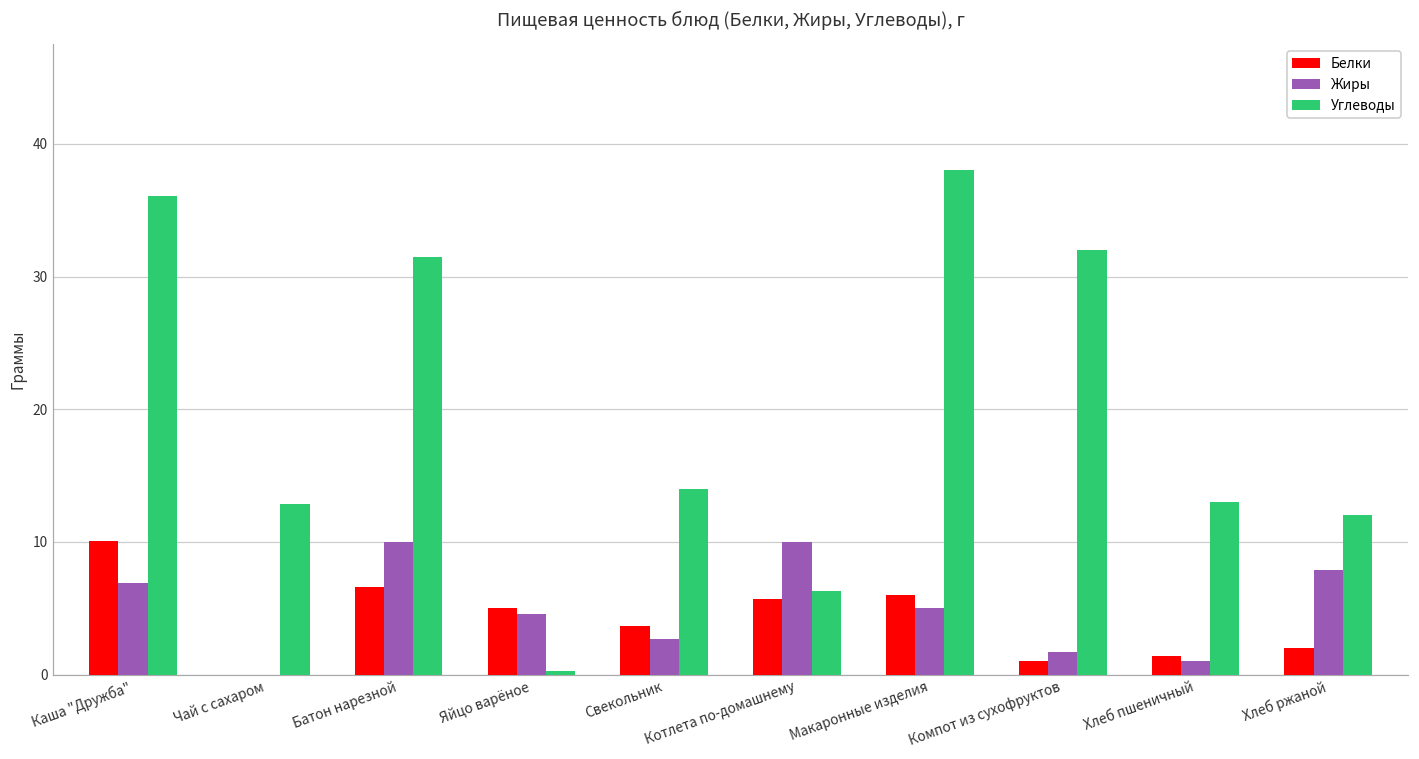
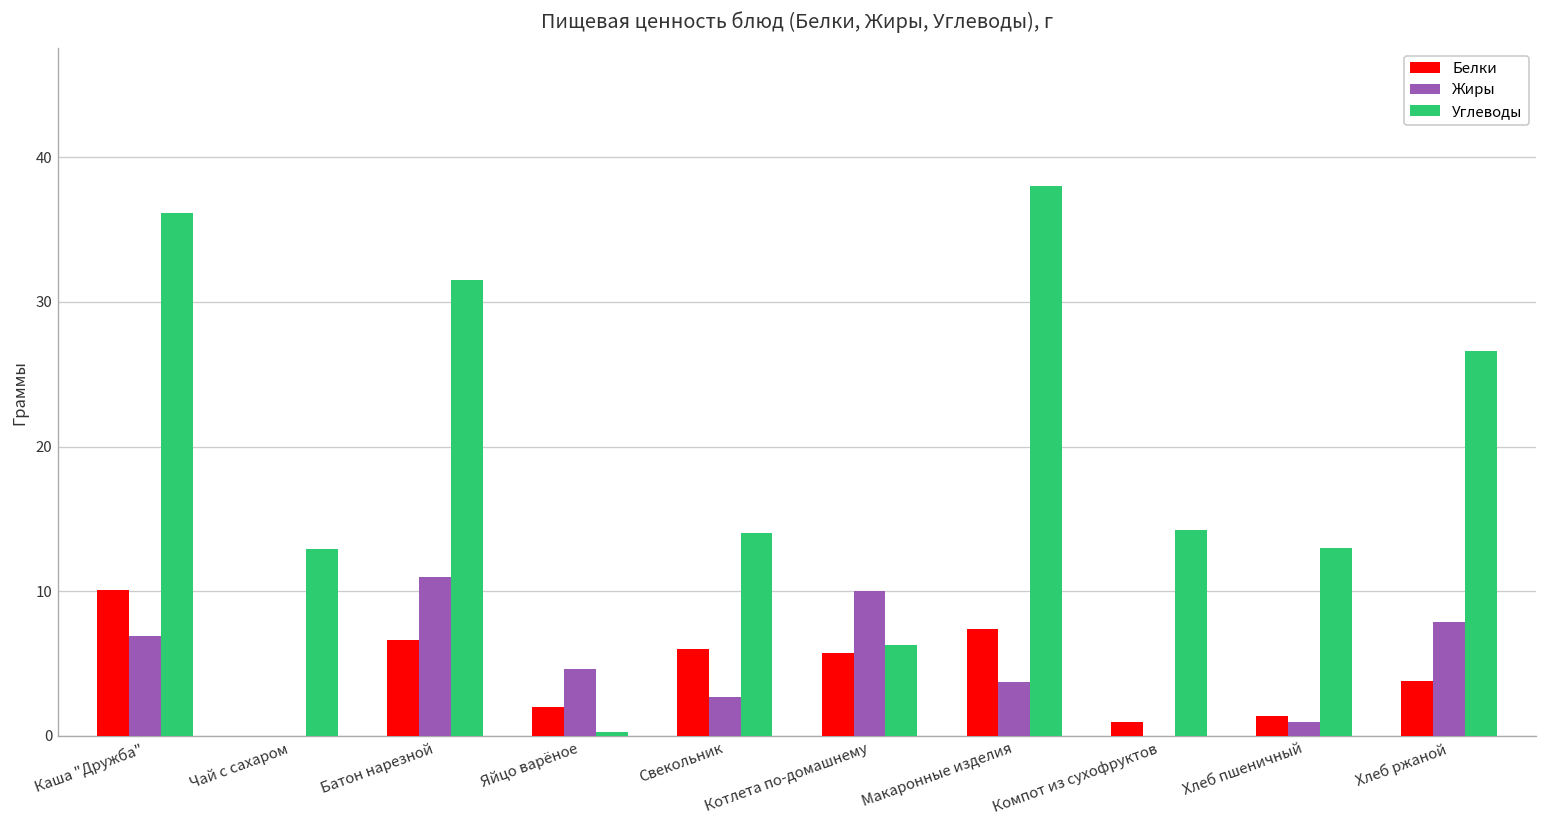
  {
    "Белки": {
      "Каша \"Дружба\"": 10.1,
      "Чай с сахаром": 0.0,
      "Батон нарезной": 6.6,
-     "Яйцо варёное": 5,
-     "Свекольник": 3.7,
+     "Яйцо варёное": 2,
+     "Свекольник": 6.0,
      "Котлета по-домашнему": 5.7,
-     "Макаронные изделия": 6.0,
+     "Макаронные изделия": 7.4,
      "Компот из сухофруктов": 1.0,
      "Хлеб пшеничный": 1.4,
-     "Хлеб ржаной": 2.0
+     "Хлеб ржаной": 3.8
    },
    "Жиры": {
      "Каша \"Дружба\"": 6.9,
      "Чай с сахаром": 0.0,
-     "Батон нарезной": 10,
+     "Батон нарезной": 11,
      "Яйцо варёное": 4.6,
      "Свекольник": 2.7,
      "Котлета по-домашнему": 10.0,
-     "Макаронные изделия": 5.0,
-     "Компот из сухофруктов": 1.7,
+     "Макаронные изделия": 3.7,
+     "Компот из сухофруктов": 0.0,
      "Хлеб пшеничный": 1.0,
      "Хлеб ржаной": 7.9
    },
    "Углеводы": {
      "Каша \"Дружба\"": 36.1,
      "Чай с сахаром": 12.9,
      "Батон нарезной": 31.5,
      "Яйцо варёное": 0.3,
      "Свекольник": 14.0,
      "Котлета по-домашнему": 6.3,
      "Макаронные изделия": 38.0,
-     "Компот из сухофруктов": 32.0,
+     "Компот из сухофруктов": 14.2,
      "Хлеб пшеничный": 13.0,
-     "Хлеб ржаной": 12.0
+     "Хлеб ржаной": 26.6
    }
  }
